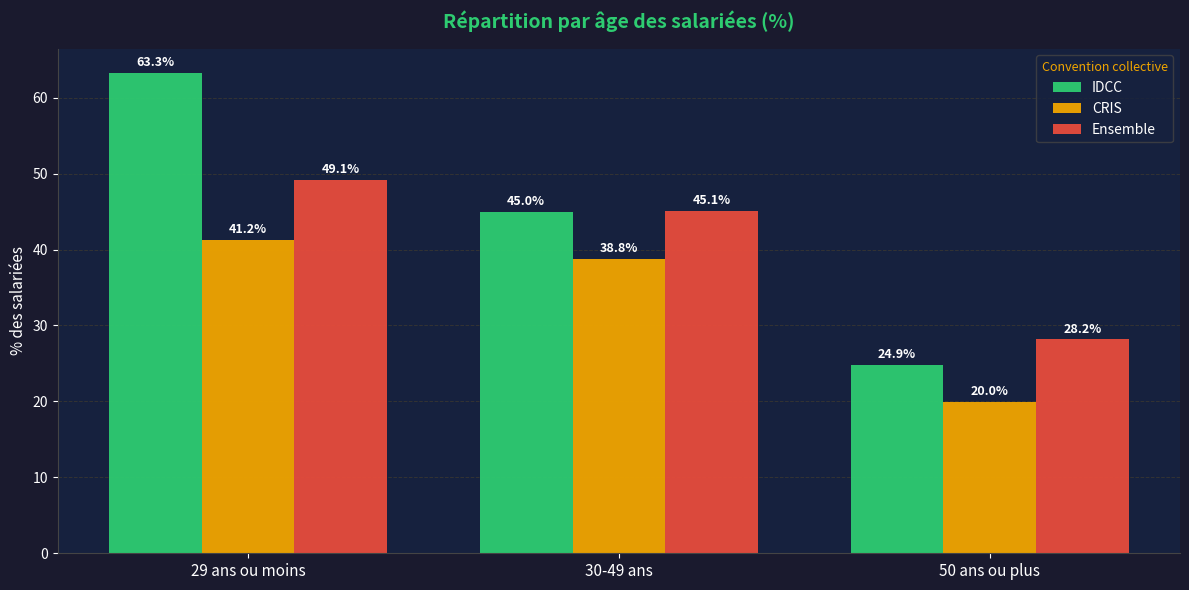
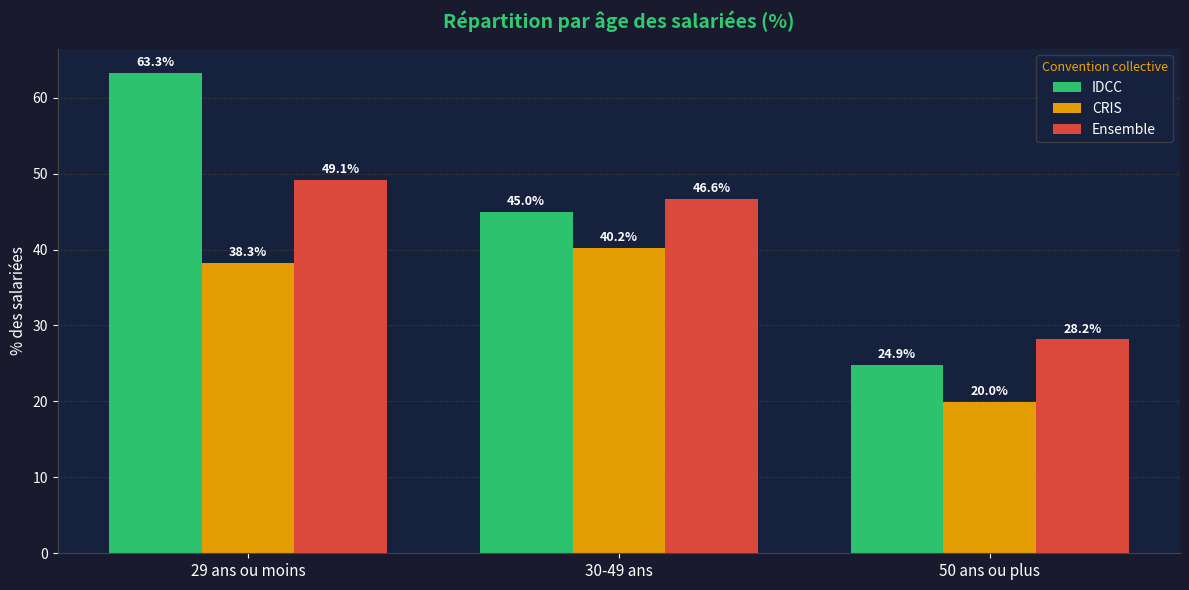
  {
    "IDCC": {
      "29 ans ou moins": "63.3%",
      "30-49 ans": "45.0%",
      "50 ans ou plus": "24.9%"
    },
    "CRIS": {
-     "29 ans ou moins": "41.2%",
-     "30-49 ans": "38.8%",
+     "29 ans ou moins": "38.3%",
+     "30-49 ans": "40.2%",
      "50 ans ou plus": "20.0%"
    },
    "Ensemble": {
      "29 ans ou moins": "49.1%",
-     "30-49 ans": "45.1%",
+     "30-49 ans": "46.6%",
      "50 ans ou plus": "28.2%"
    }
  }
